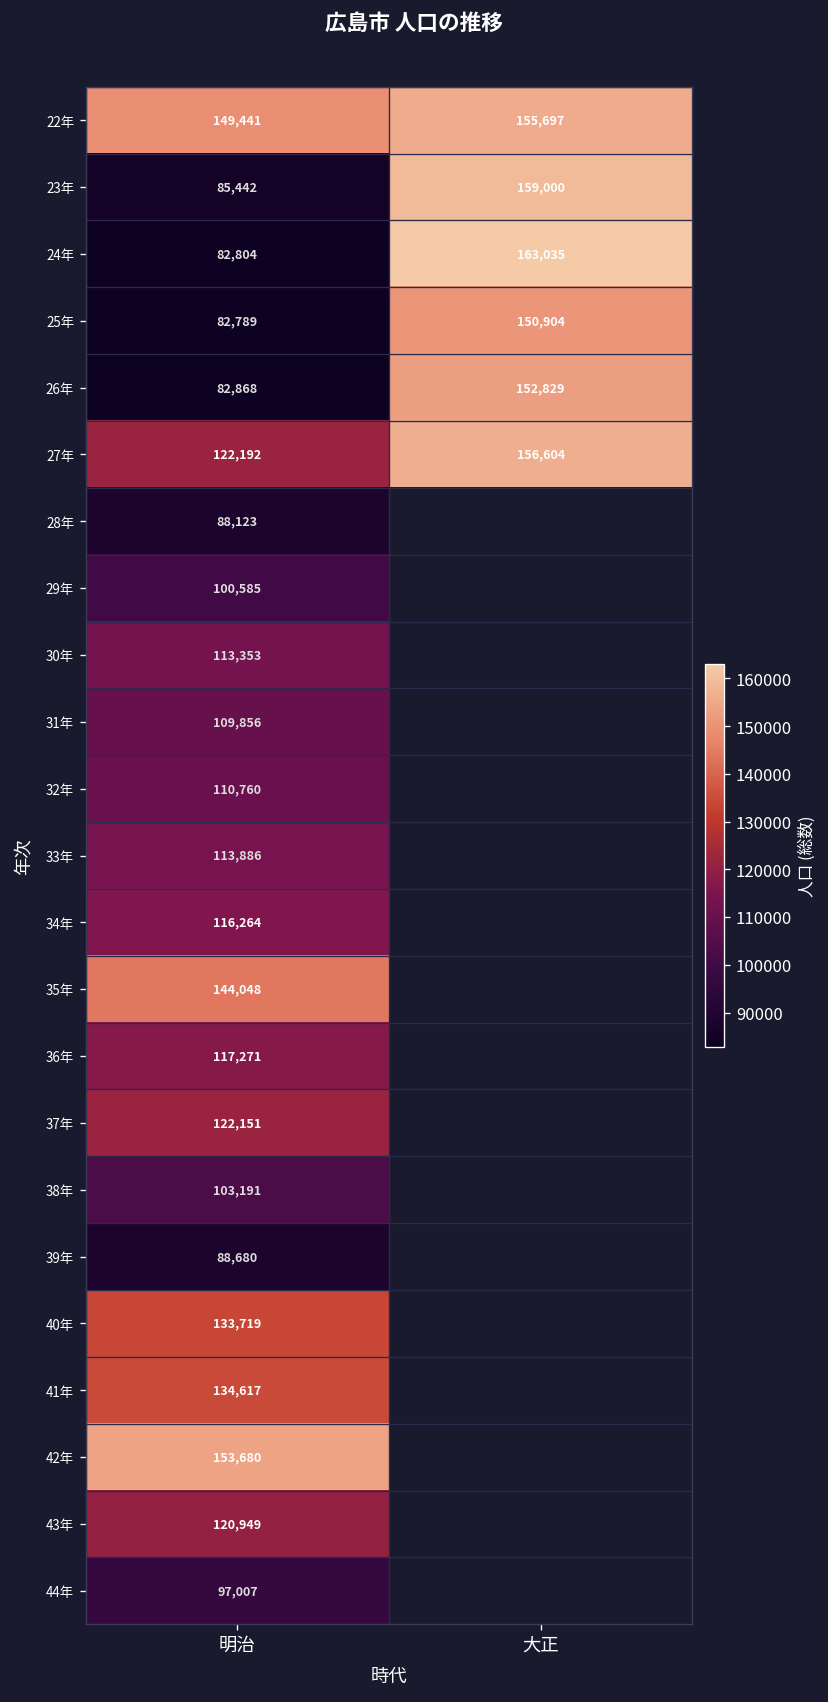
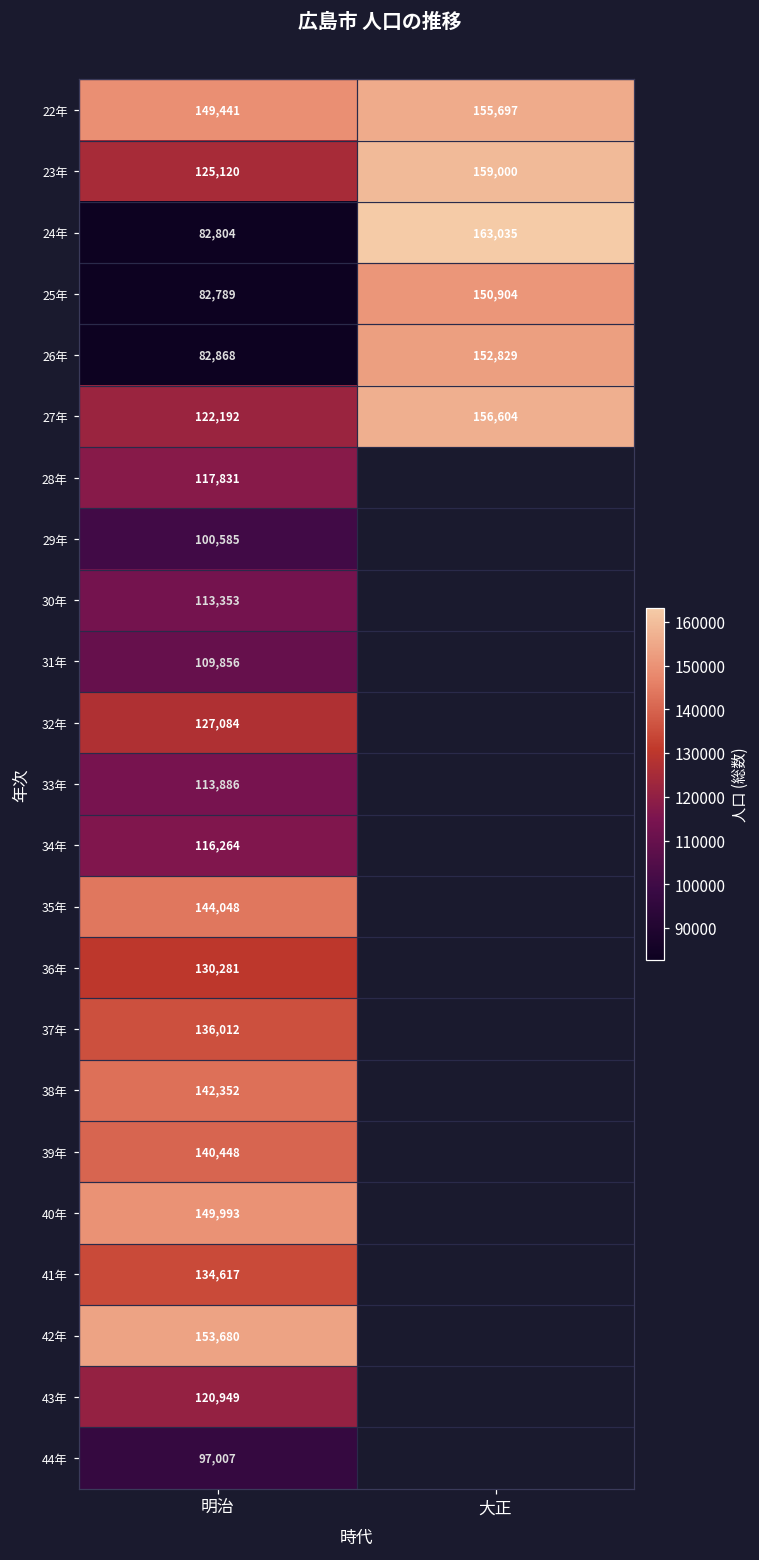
  {
    "22年": {
      "明治": "149,441",
      "大正": "155,697"
    },
    "23年": {
-     "明治": "85,442",
+     "明治": "125,120",
      "大正": "159,000"
    },
    "24年": {
      "明治": "82,804",
      "大正": "163,035"
    },
    "25年": {
      "明治": "82,789",
      "大正": "150,904"
    },
    "26年": {
      "明治": "82,868",
      "大正": "152,829"
    },
    "27年": {
      "明治": "122,192",
      "大正": "156,604"
    },
    "28年": {
-     "明治": "88,123"
+     "明治": "117,831"
    },
    "29年": {
      "明治": "100,585"
    },
    "30年": {
      "明治": "113,353"
    },
    "31年": {
      "明治": "109,856"
    },
    "32年": {
-     "明治": "110,760"
+     "明治": "127,084"
    },
    "33年": {
      "明治": "113,886"
    },
    "34年": {
      "明治": "116,264"
    },
    "35年": {
      "明治": "144,048"
    },
    "36年": {
-     "明治": "117,271"
+     "明治": "130,281"
    },
    "37年": {
-     "明治": "122,151"
+     "明治": "136,012"
    },
    "38年": {
-     "明治": "103,191"
+     "明治": "142,352"
    },
    "39年": {
-     "明治": "88,680"
+     "明治": "140,448"
    },
    "40年": {
-     "明治": "133,719"
+     "明治": "149,993"
    },
    "41年": {
      "明治": "134,617"
    },
    "42年": {
      "明治": "153,680"
    },
    "43年": {
      "明治": "120,949"
    },
    "44年": {
      "明治": "97,007"
    }
  }
